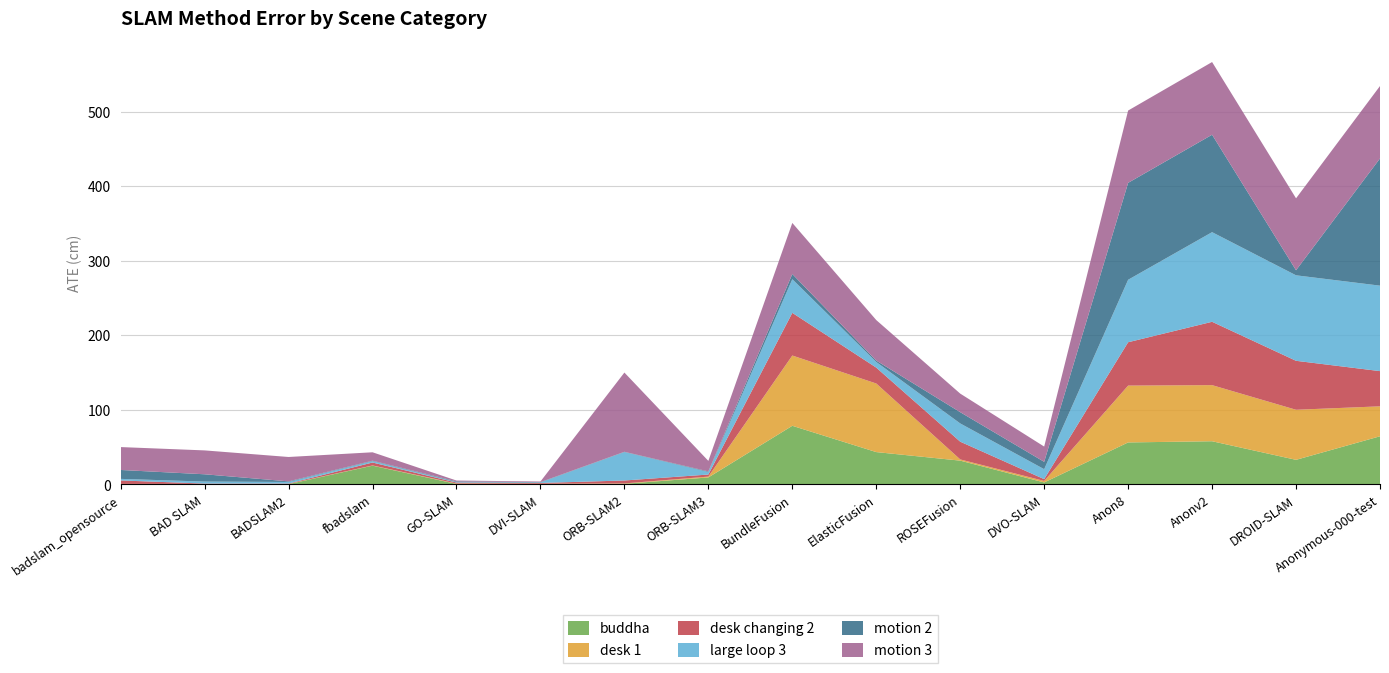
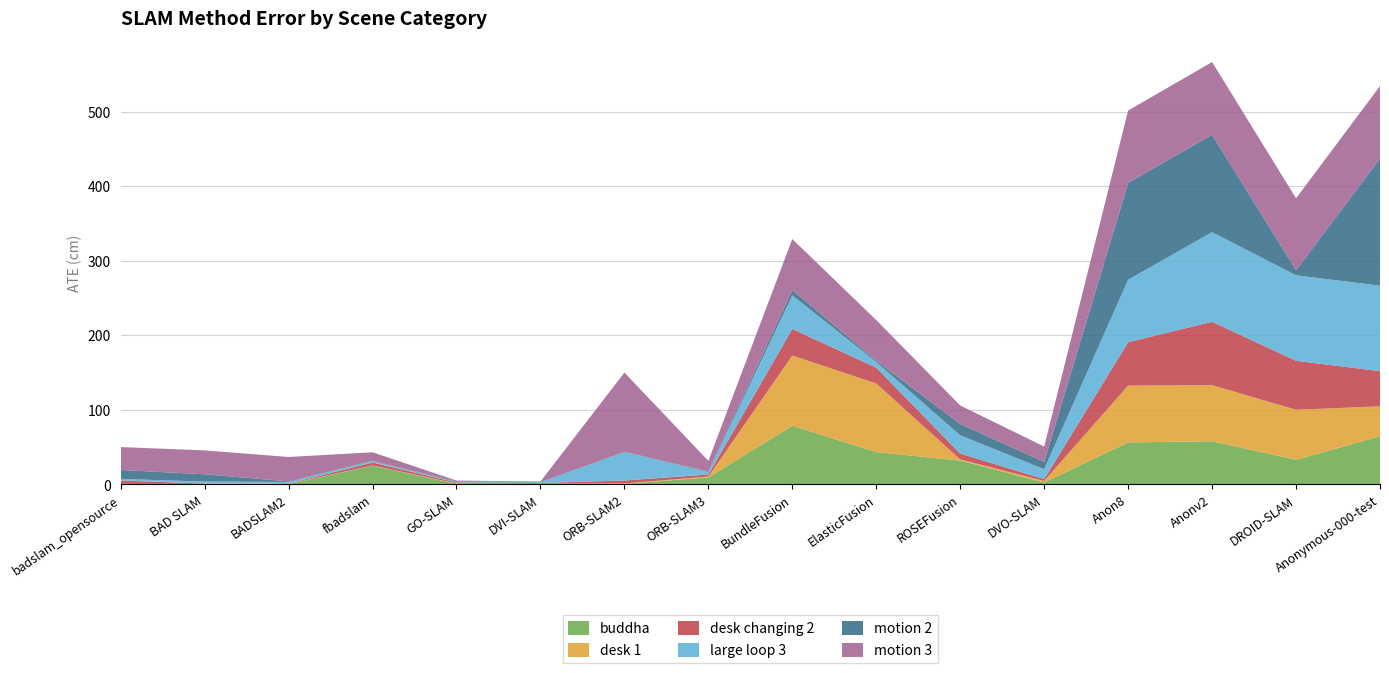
  {
    "buddha": {
      "BundleFusion": 80,
      "ElasticFusion": 40,
      "Anon8": 60,
      "Anonv2": 60,
      "DROID-SLAM": 30,
      "Anonymous-000-test": 60
    },
    "desk 1": {
      "BundleFusion": 90,
      "ElasticFusion": 90,
      "Anon8": 80,
      "Anonv2": 80,
      "DROID-SLAM": 70,
      "Anonymous-000-test": 40
    },
    "desk changing 2": {
      "ORB-SLAM2": 0,
-     "BundleFusion": 60,
+     "BundleFusion": 40,
      "ElasticFusion": 20,
-     "ROSEFusion": 20,
+     "ROSEFusion": 10,
      "Anon8": 60,
      "Anonv2": 80,
      "DROID-SLAM": 70,
      "Anonymous-000-test": 50
    },
    "large loop 3": {
      "BundleFusion": 50,
      "ROSEFusion": 20,
      "DVO-SLAM": 10,
      "Anon8": 80,
      "Anonv2": 120,
      "DROID-SLAM": 110,
      "Anonymous-000-test": 110
    },
    "motion 2": {
      "badslam_opensource": 10,
      "BAD SLAM": 10,
      "BundleFusion": 10,
      "ROSEFusion": 20,
      "DVO-SLAM": 10,
      "Anon8": 130,
      "Anonv2": 130,
      "DROID-SLAM": 10,
      "Anonymous-000-test": 170
    },
    "motion 3": {
      "badslam_opensource": 30,
      "BAD SLAM": 30,
      "BADSLAM2": 30,
      "fbadslam": 10,
      "ORB-SLAM2": 110,
      "ORB-SLAM3": 10,
      "BundleFusion": 70,
      "ElasticFusion": 50,
      "ROSEFusion": 20,
      "DVO-SLAM": 20,
      "Anon8": 100,
      "Anonv2": 100,
      "DROID-SLAM": 100,
      "Anonymous-000-test": 100
    }
  }
